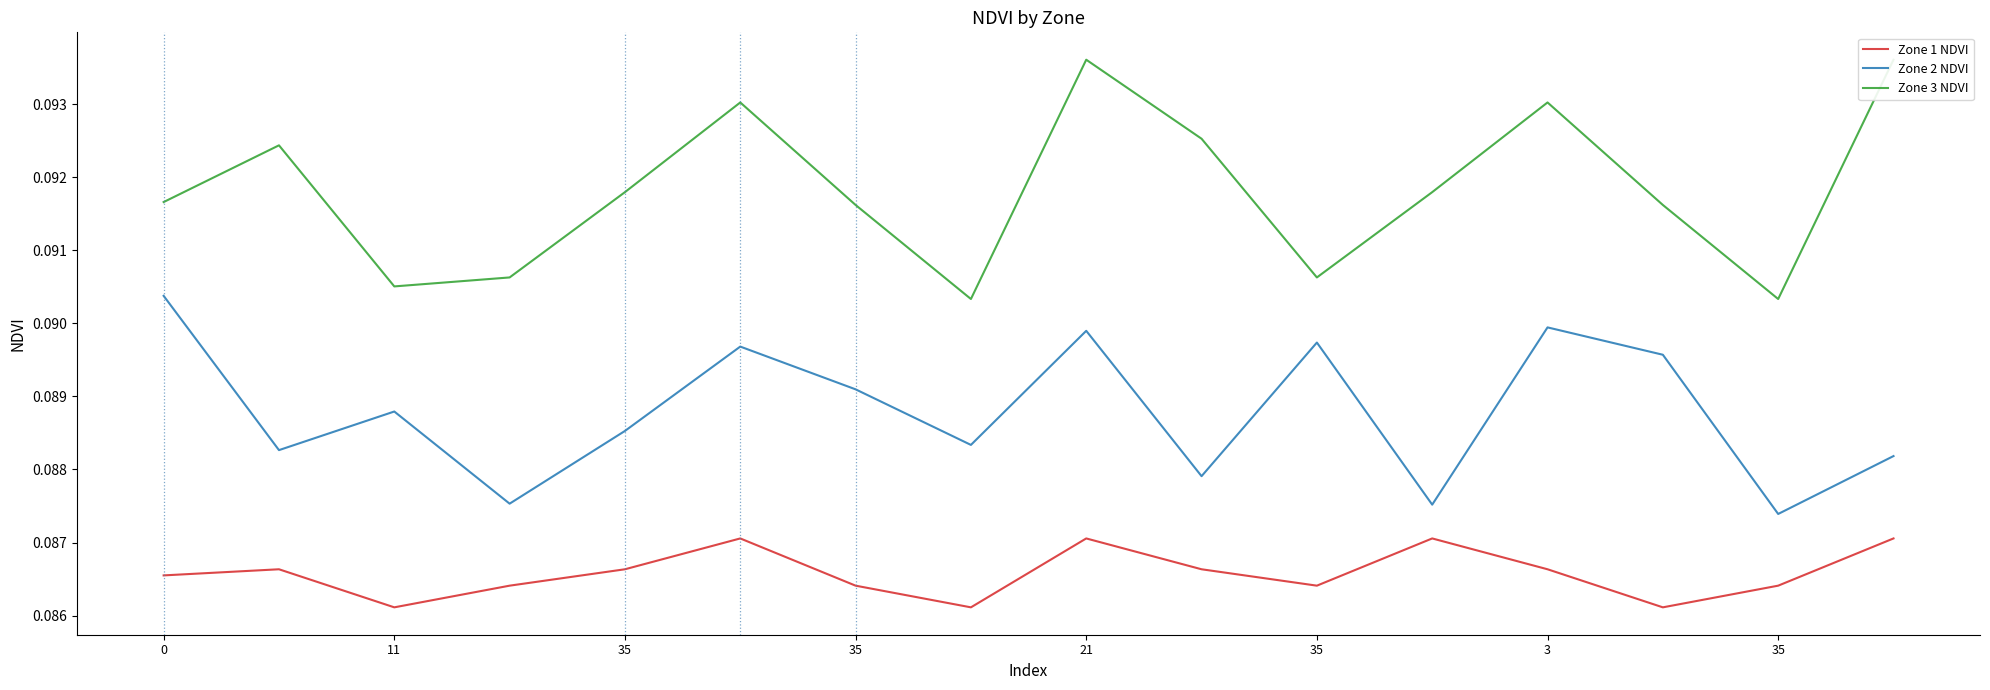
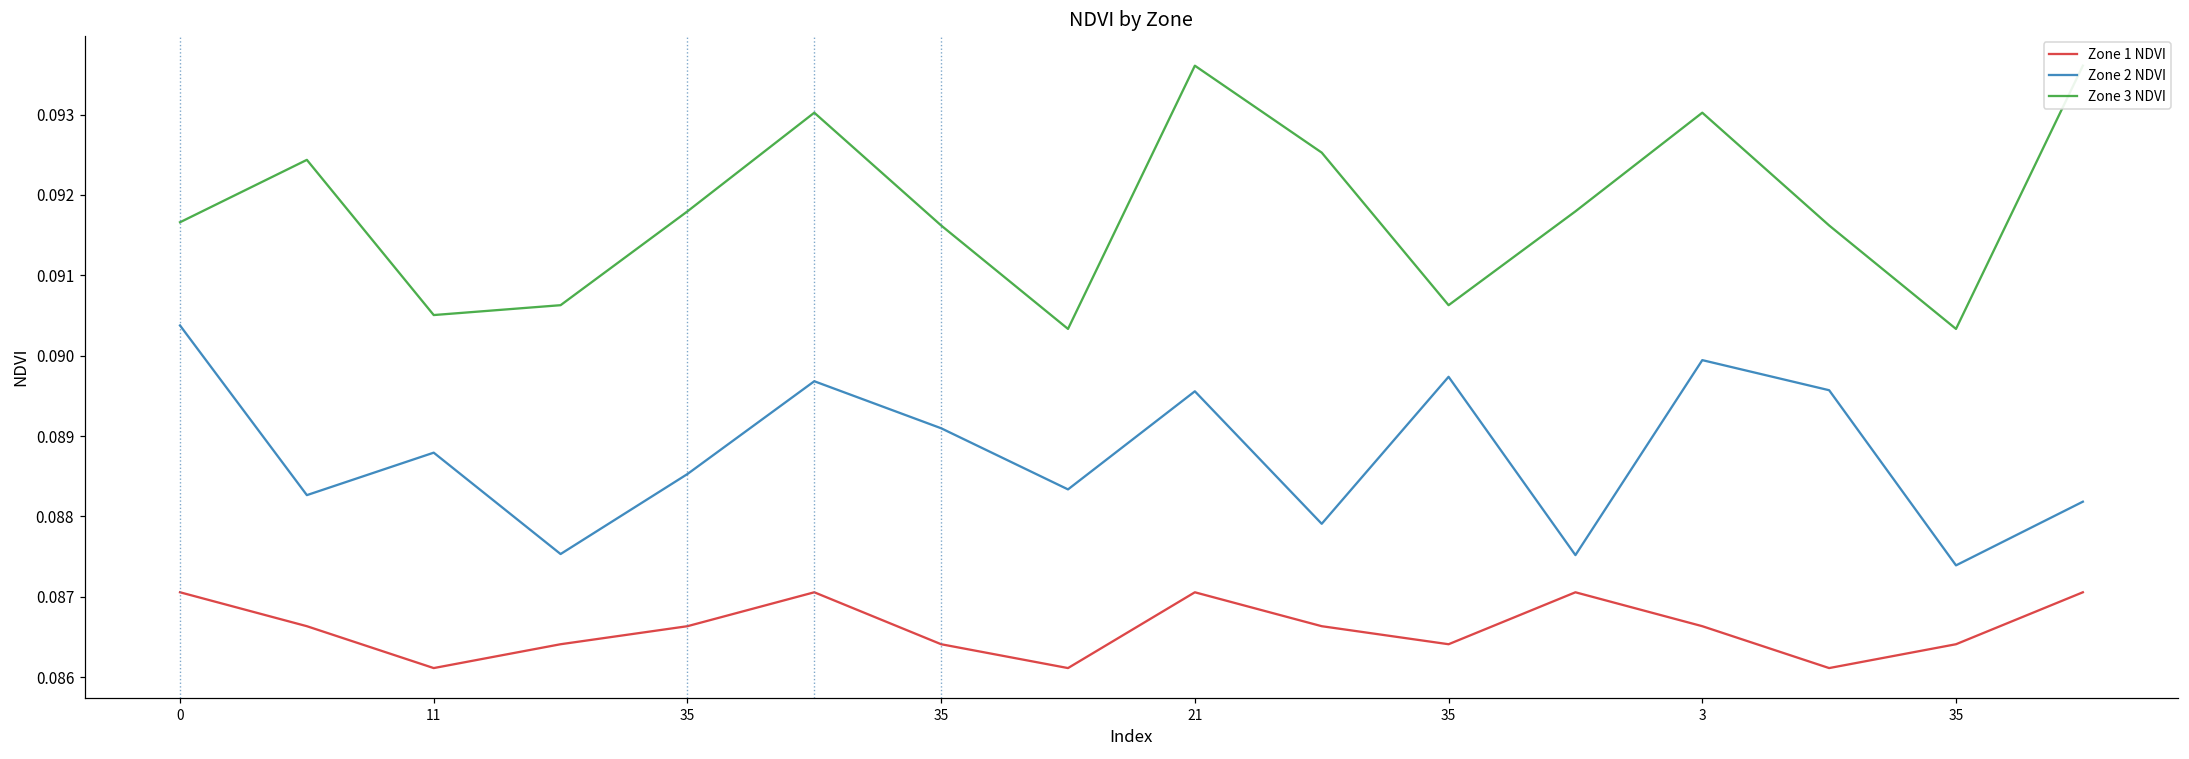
  {
    "Zone 1 NDVI": {
-     "0": 0.0866,
+     "0": 0.0871,
      "21": 0.0871
    },
    "Zone 2 NDVI": {
      "0": 0.0904,
-     "21": 0.0899
+     "21": 0.0896
    },
    "Zone 3 NDVI": {
      "0": 0.0917,
      "21": 0.0936
    }
  }
